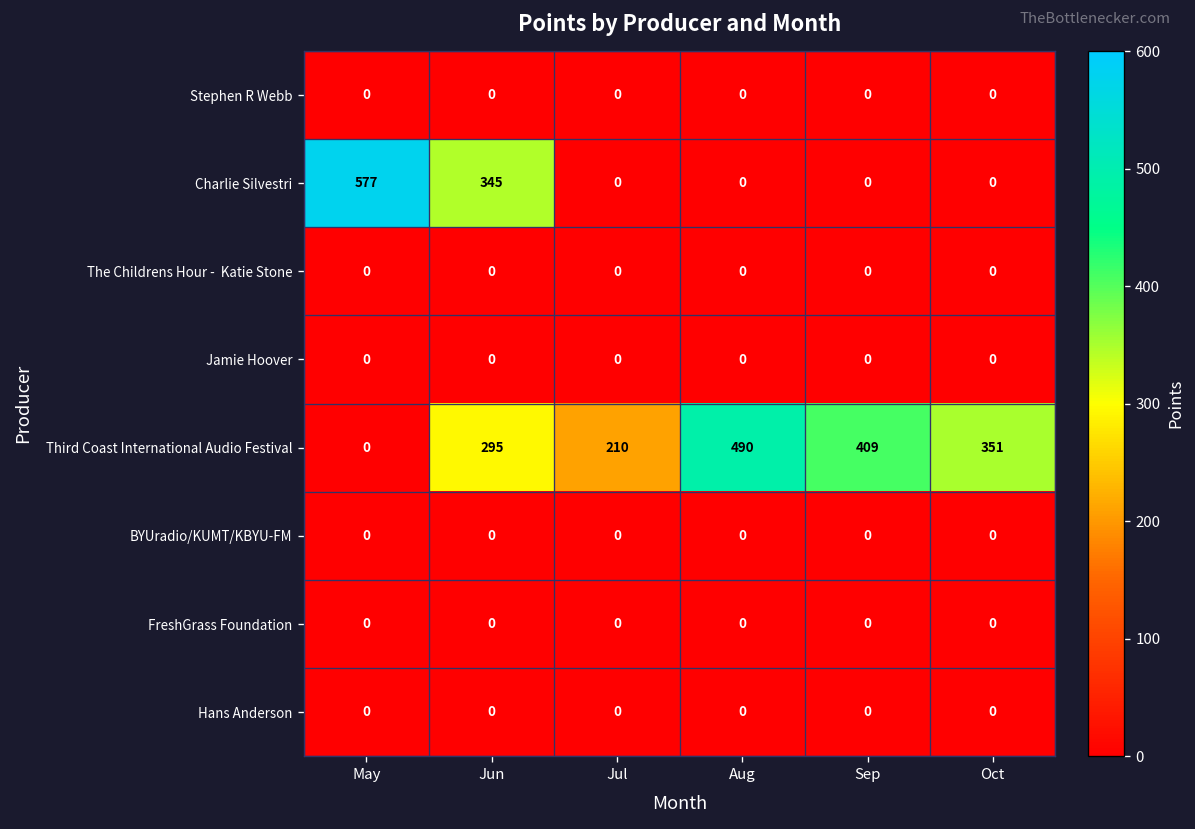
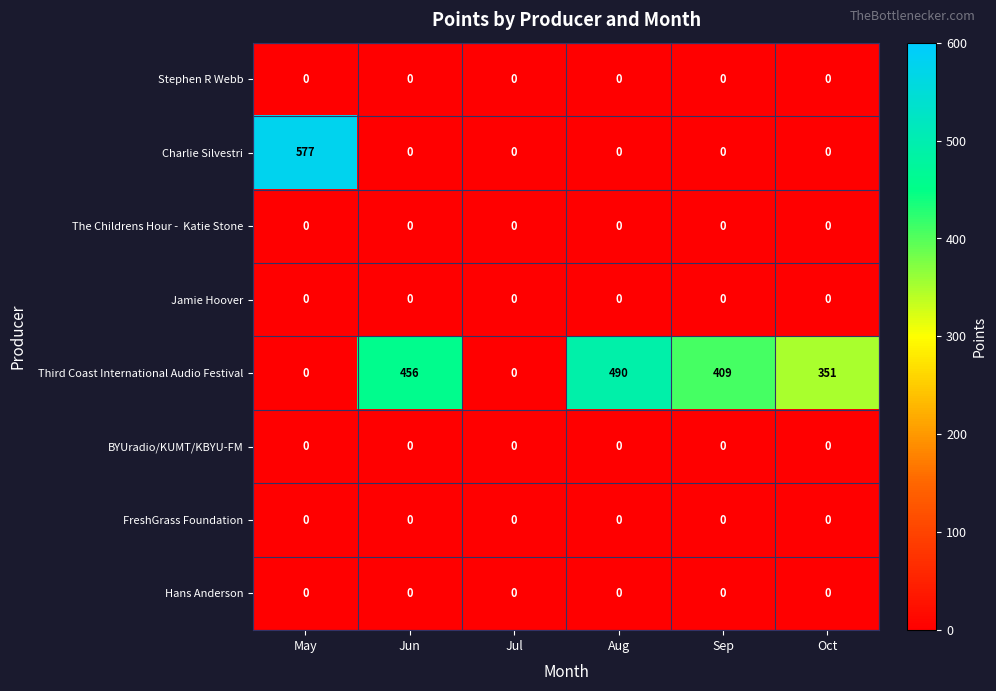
  {
    "Stephen R Webb": {
      "May": 0,
      "Jun": 0,
      "Jul": 0,
      "Aug": 0,
      "Sep": 0,
      "Oct": 0
    },
    "Charlie Silvestri": {
      "May": 577,
-     "Jun": 345,
+     "Jun": 0,
      "Jul": 0,
      "Aug": 0,
      "Sep": 0,
      "Oct": 0
    },
    "The Childrens Hour - Katie Stone": {
      "May": 0,
      "Jun": 0,
      "Jul": 0,
      "Aug": 0,
      "Sep": 0,
      "Oct": 0
    },
    "Jamie Hoover": {
      "May": 0,
      "Jun": 0,
      "Jul": 0,
      "Aug": 0,
      "Sep": 0,
      "Oct": 0
    },
    "Third Coast International Audio Festival": {
      "May": 0,
-     "Jun": 295,
-     "Jul": 210,
+     "Jun": 456,
+     "Jul": 0,
      "Aug": 490,
      "Sep": 409,
      "Oct": 351
    },
    "BYUradio/KUMT/KBYU-FM": {
      "May": 0,
      "Jun": 0,
      "Jul": 0,
      "Aug": 0,
      "Sep": 0,
      "Oct": 0
    },
    "FreshGrass Foundation": {
      "May": 0,
      "Jun": 0,
      "Jul": 0,
      "Aug": 0,
      "Sep": 0,
      "Oct": 0
    },
    "Hans Anderson": {
      "May": 0,
      "Jun": 0,
      "Jul": 0,
      "Aug": 0,
      "Sep": 0,
      "Oct": 0
    }
  }
